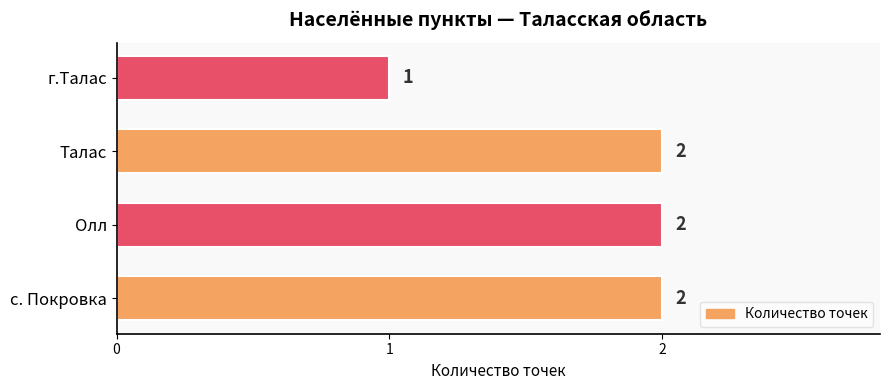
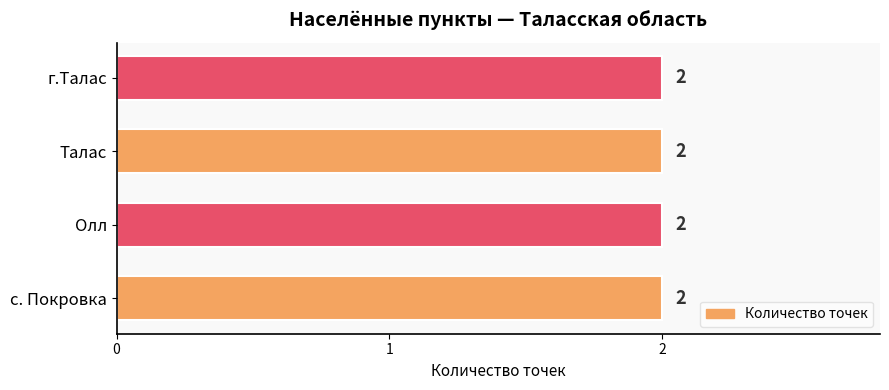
  {
-   "г.Талас": 1,
+   "г.Талас": 2,
    "Талас": 2,
    "Олл": 2,
    "с. Покровка": 2
  }
